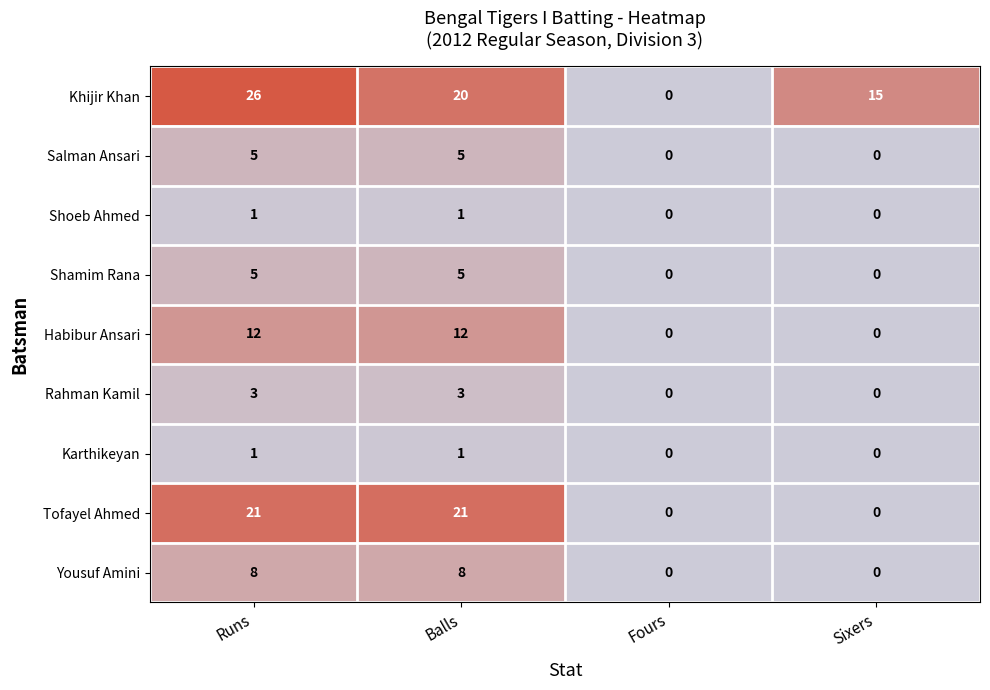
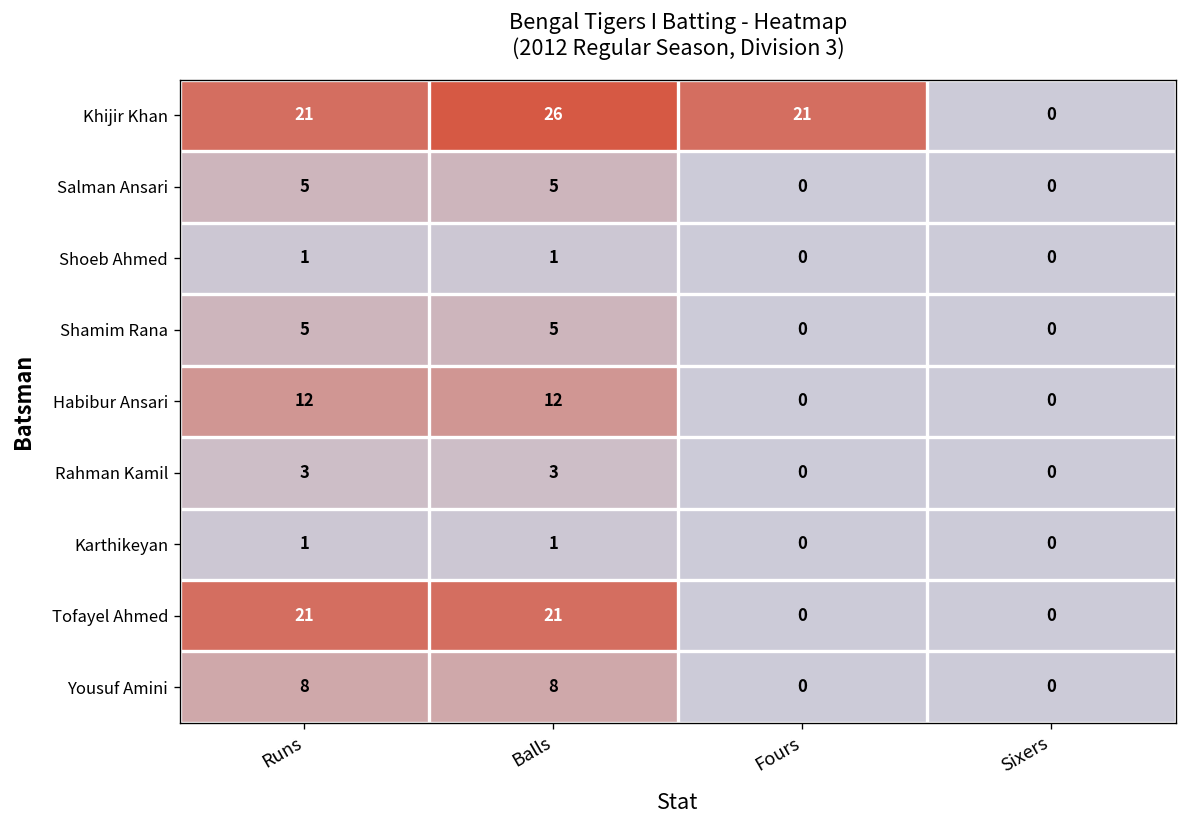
  {
    "Khijir Khan": {
-     "Runs": 26,
-     "Balls": 20,
-     "Fours": 0,
-     "Sixers": 15
+     "Runs": 21,
+     "Balls": 26,
+     "Fours": 21,
+     "Sixers": 0
    },
    "Salman Ansari": {
      "Runs": 5,
      "Balls": 5,
      "Fours": 0,
      "Sixers": 0
    },
    "Shoeb Ahmed": {
      "Runs": 1,
      "Balls": 1,
      "Fours": 0,
      "Sixers": 0
    },
    "Shamim Rana": {
      "Runs": 5,
      "Balls": 5,
      "Fours": 0,
      "Sixers": 0
    },
    "Habibur Ansari": {
      "Runs": 12,
      "Balls": 12,
      "Fours": 0,
      "Sixers": 0
    },
    "Rahman Kamil": {
      "Runs": 3,
      "Balls": 3,
      "Fours": 0,
      "Sixers": 0
    },
    "Karthikeyan": {
      "Runs": 1,
      "Balls": 1,
      "Fours": 0,
      "Sixers": 0
    },
    "Tofayel Ahmed": {
      "Runs": 21,
      "Balls": 21,
      "Fours": 0,
      "Sixers": 0
    },
    "Yousuf Amini": {
      "Runs": 8,
      "Balls": 8,
      "Fours": 0,
      "Sixers": 0
    }
  }
